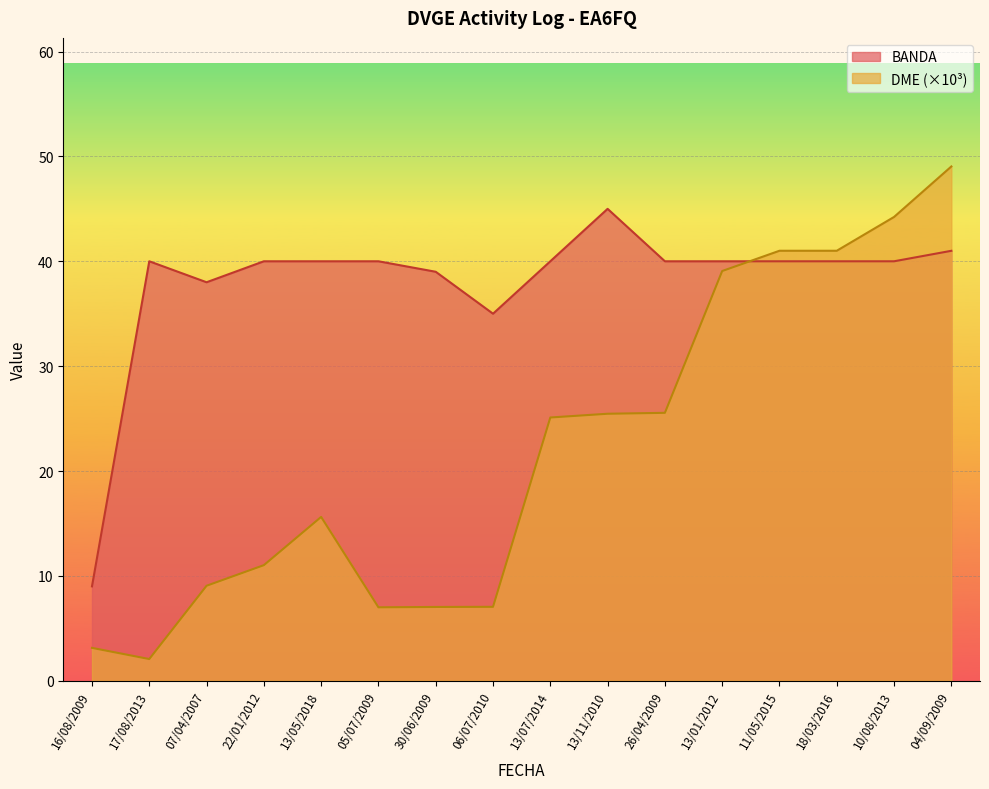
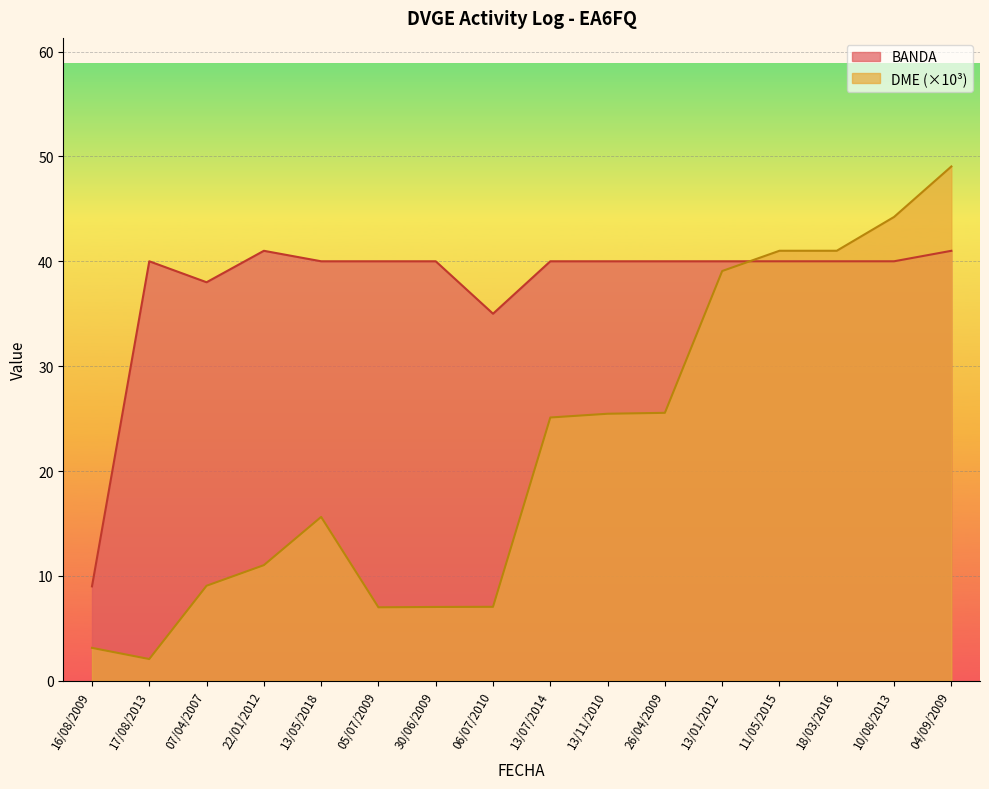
  {
    "BANDA": {
      "16/08/2009": 9,
      "17/08/2013": 40,
      "07/04/2007": 38,
-     "22/01/2012": 40,
+     "22/01/2012": 41,
      "13/05/2018": 40,
      "05/07/2009": 40,
-     "30/06/2009": 39,
+     "30/06/2009": 40,
      "06/07/2010": 35,
      "13/07/2014": 40,
-     "13/11/2010": 45,
+     "13/11/2010": 40,
      "26/04/2009": 40,
      "13/01/2012": 40,
      "11/05/2015": 40,
      "18/03/2016": 40,
      "10/08/2013": 40,
      "04/09/2009": 41
    },
    "DME (×10³)": {
      "16/08/2009": 3,
      "17/08/2013": 2,
      "07/04/2007": 9,
      "22/01/2012": 11,
      "13/05/2018": 15.6,
      "05/07/2009": 7,
      "30/06/2009": 7,
      "06/07/2010": 7,
      "13/07/2014": 25,
      "13/11/2010": 25.5,
      "26/04/2009": 25.5,
      "13/01/2012": 39,
      "11/05/2015": 41,
      "18/03/2016": 41,
      "10/08/2013": 44,
      "04/09/2009": 49
    }
  }
